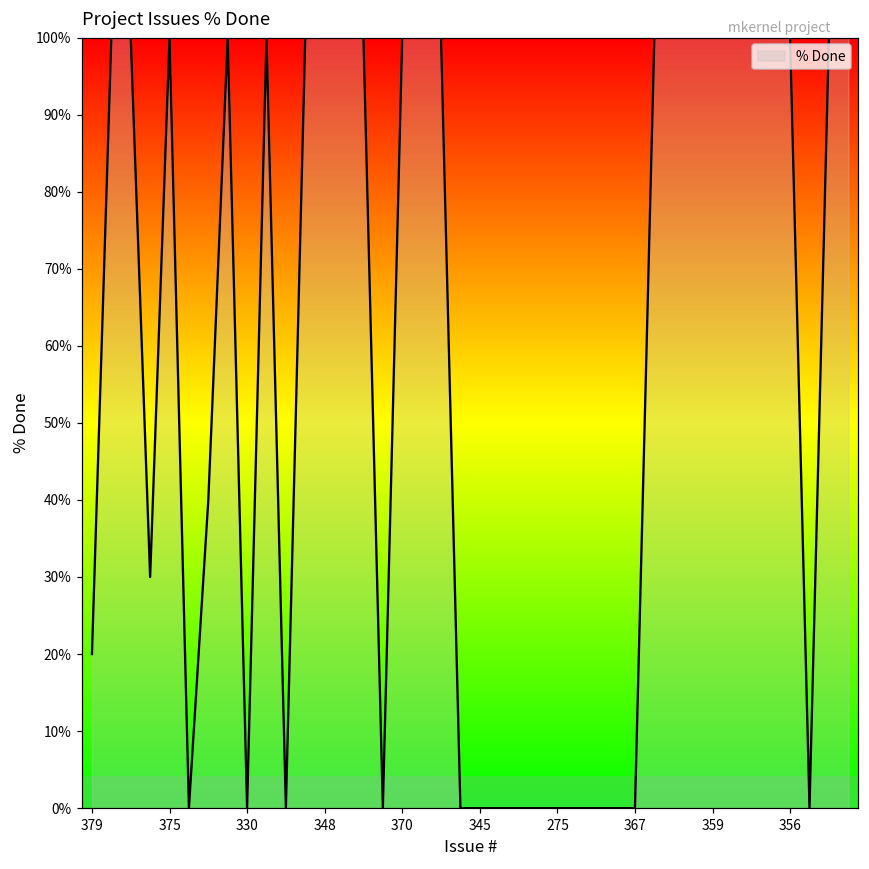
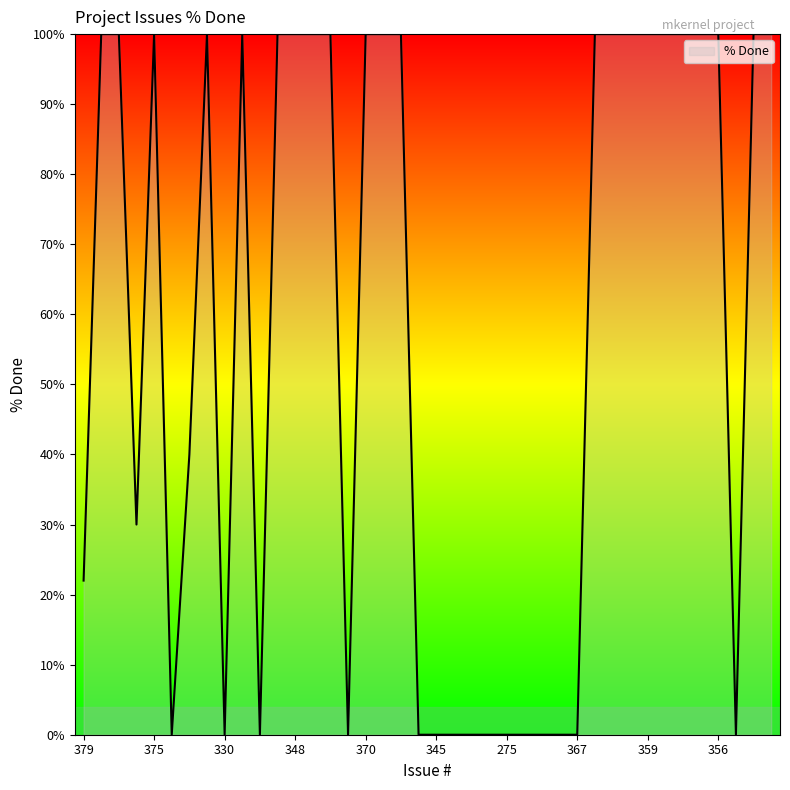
  {
-   "379": "20%",
+   "379": "22%",
    "375": "100%",
    "348": "100%",
    "370": "100%",
    "359": "100%",
    "356": "100%"
  }
